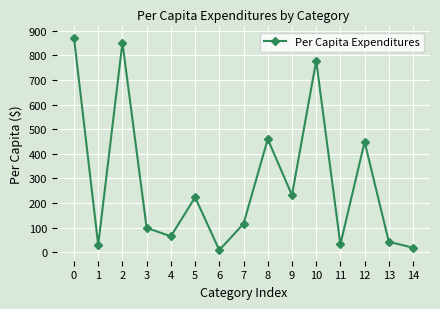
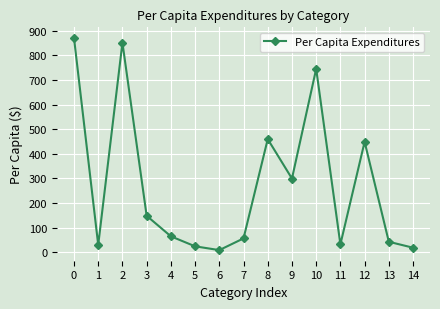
  {
    "0": 870,
    "1": 30,
    "2": 850,
-   "3": 100,
+   "3": 150,
    "4": 60,
-   "5": 220,
+   "5": 20,
    "6": 10,
-   "7": 120,
+   "7": 60,
    "8": 460,
-   "9": 230,
-   "10": 780,
+   "9": 300,
+   "10": 750,
    "11": 30,
    "12": 450,
    "13": 40,
    "14": 20
  }
